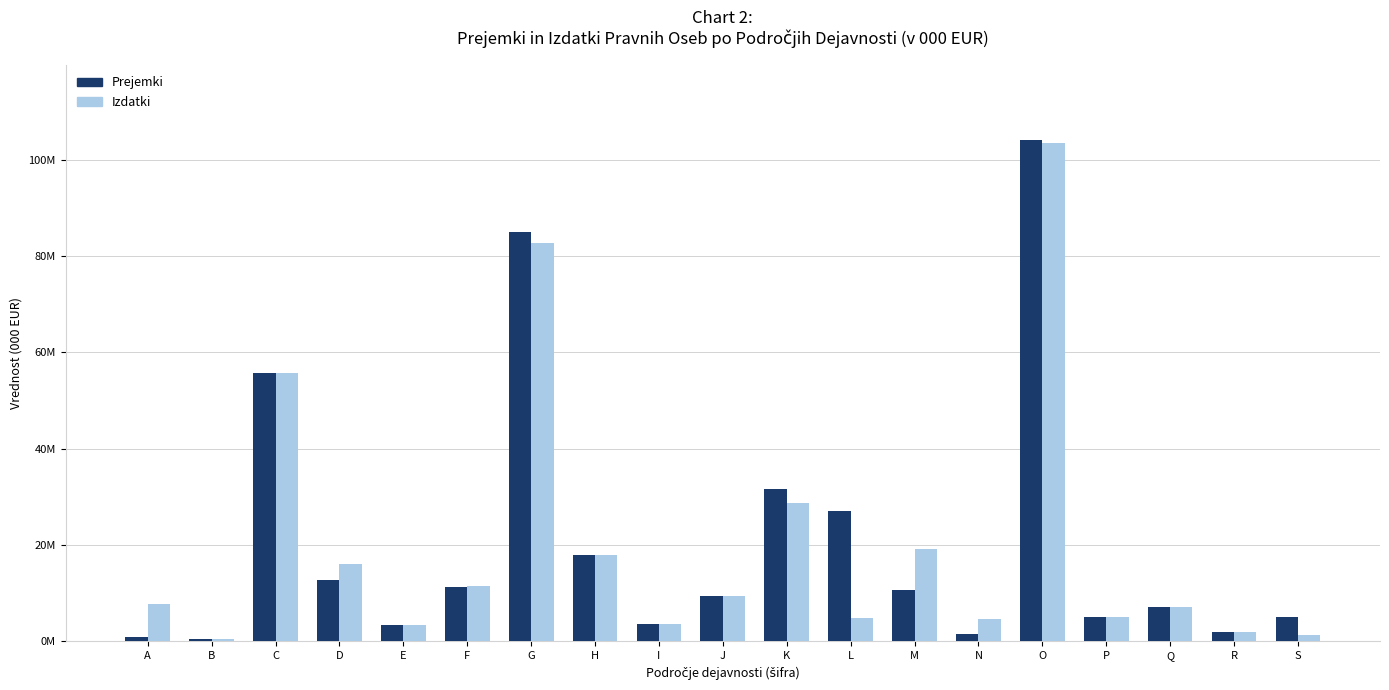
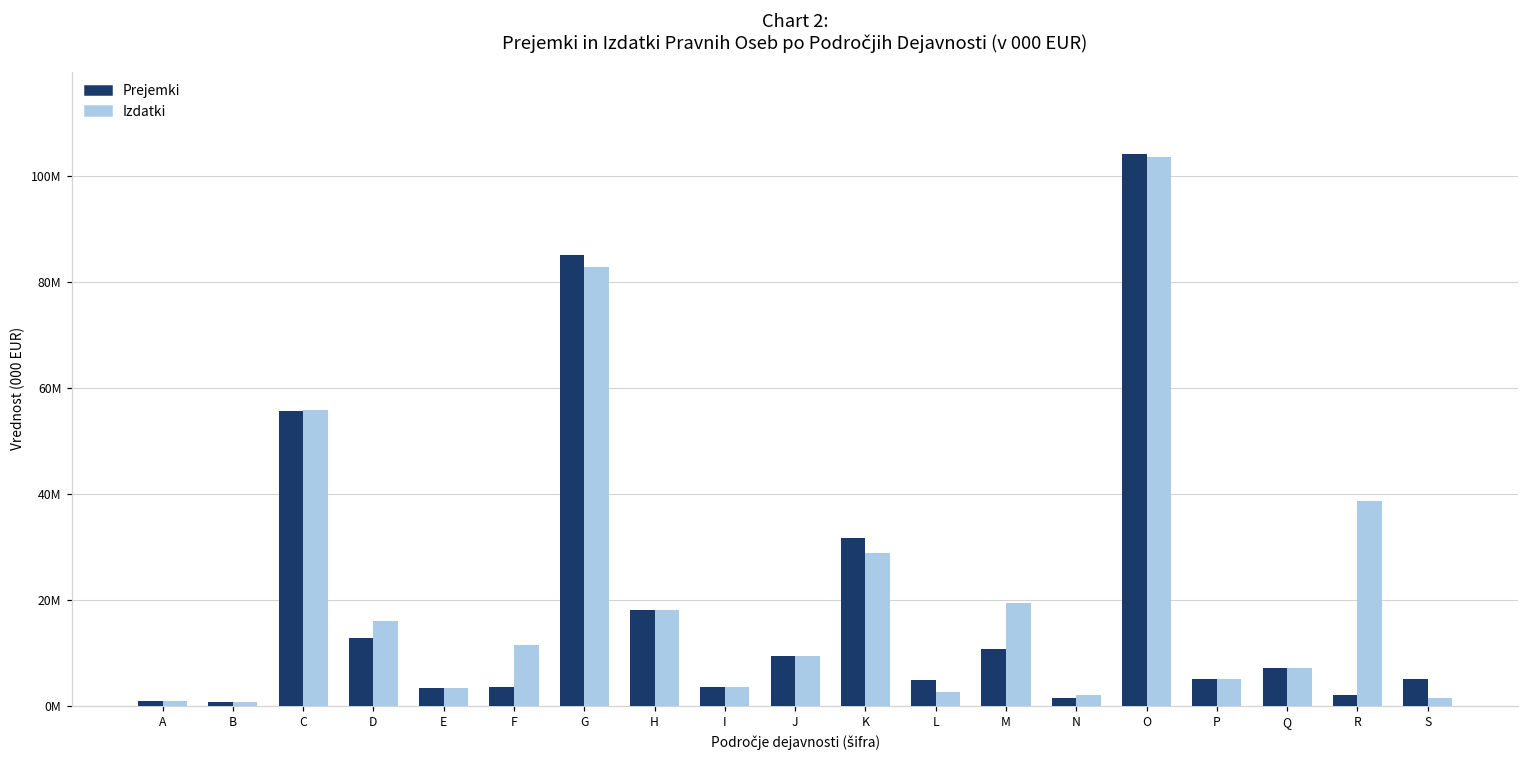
  {
    "Prejemki": {
      "A": 1000000,
      "B": 1000000,
      "C": 56000000,
      "D": 13000000,
      "E": 3000000,
-     "F": 11000000,
+     "F": 4000000,
      "G": 85000000,
      "H": 18000000,
      "I": 4000000,
      "J": 9000000,
      "K": 32000000,
-     "L": 27000000,
+     "L": 5000000,
      "M": 11000000,
      "N": 1000000,
      "O": 104000000,
      "P": 5000000,
      "Q": 7000000,
      "R": 2000000,
      "S": 5000000
    },
    "Izdatki": {
-     "A": 8000000,
+     "A": 1000000,
      "B": 1000000,
      "C": 56000000,
      "D": 16000000,
      "E": 3000000,
      "F": 11000000,
      "G": 83000000,
      "H": 18000000,
      "I": 4000000,
      "J": 9000000,
      "K": 29000000,
-     "L": 5000000,
+     "L": 2000000,
      "M": 19000000,
-     "N": 5000000,
+     "N": 2000000,
      "O": 103000000,
      "P": 5000000,
      "Q": 7000000,
-     "R": 2000000,
+     "R": 39000000,
      "S": 1000000
    }
  }
